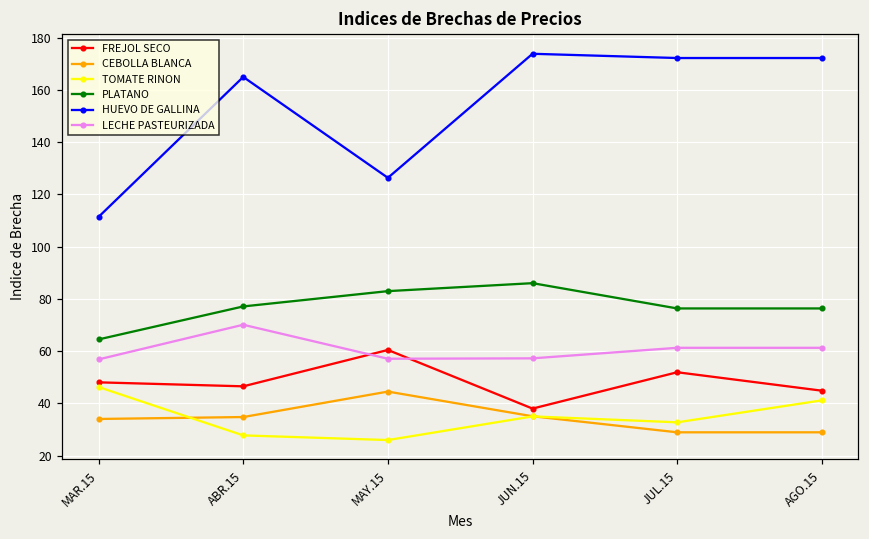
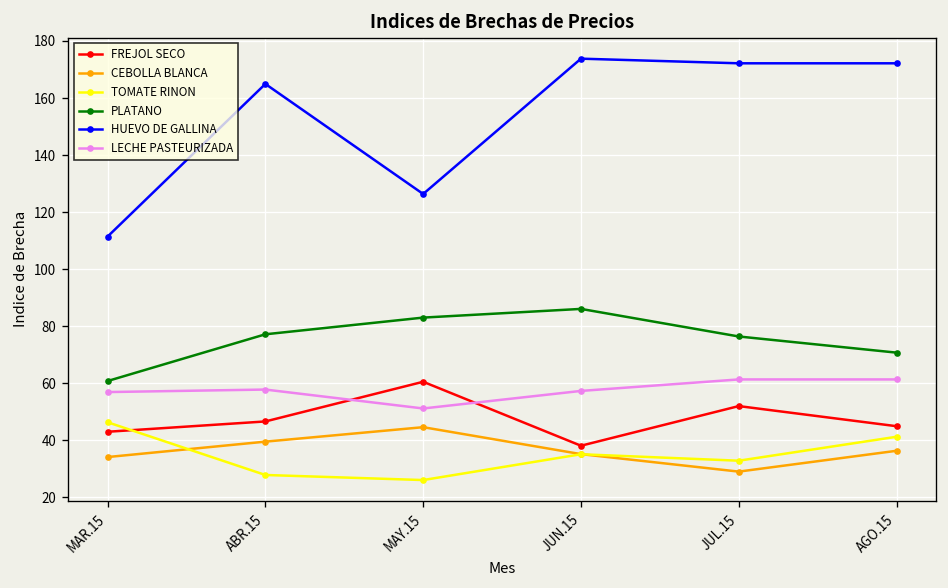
  {
    "FREJOL SECO": {
-     "MAR.15": 48,
+     "MAR.15": 43,
      "ABR.15": 47,
      "MAY.15": 60,
      "JUN.15": 38,
      "JUL.15": 52,
      "AGO.15": 45
    },
    "CEBOLLA BLANCA": {
      "MAR.15": 34,
-     "ABR.15": 35,
+     "ABR.15": 39,
      "MAY.15": 45,
      "JUL.15": 29,
-     "AGO.15": 29
+     "AGO.15": 36
    },
    "TOMATE RINON": {
      "MAR.15": 46,
      "ABR.15": 28,
      "MAY.15": 26,
      "JUL.15": 33,
      "AGO.15": 41
    },
    "PLATANO": {
-     "MAR.15": 65,
+     "MAR.15": 61,
      "ABR.15": 77,
      "MAY.15": 83,
      "JUN.15": 86,
      "JUL.15": 76,
-     "AGO.15": 76
+     "AGO.15": 71
    },
    "HUEVO DE GALLINA": {
      "MAR.15": 111,
      "ABR.15": 165,
      "MAY.15": 126,
      "JUN.15": 174,
      "JUL.15": 172,
      "AGO.15": 172
    },
    "LECHE PASTEURIZADA": {
      "MAR.15": 57,
-     "ABR.15": 70,
-     "MAY.15": 57,
+     "ABR.15": 58,
+     "MAY.15": 51,
      "JUN.15": 57,
      "JUL.15": 61,
      "AGO.15": 61
    }
  }
